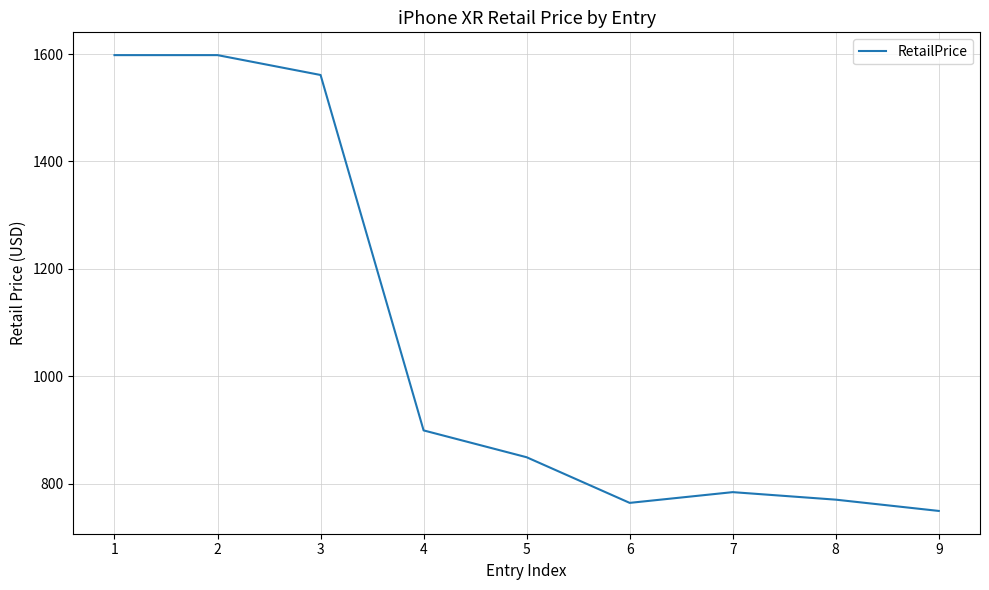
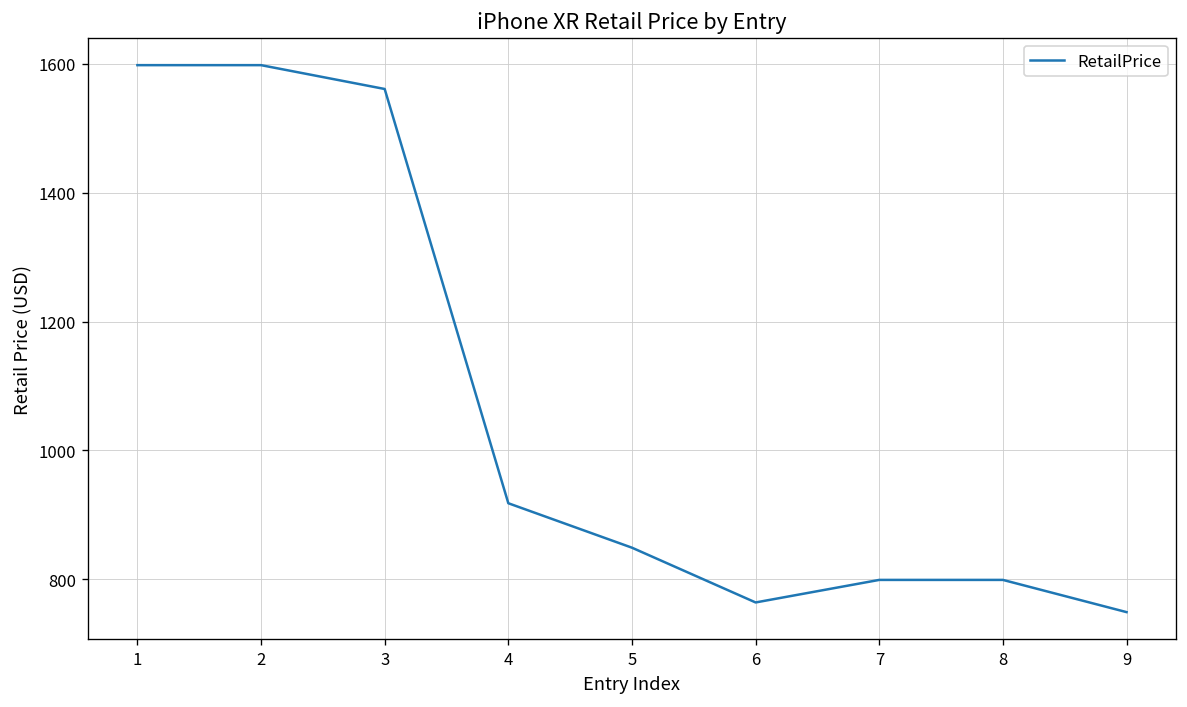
  {
    "1": 1600,
    "2": 1600,
    "3": 1560,
-   "4": 900,
+   "4": 920,
    "5": 850,
    "6": 760,
-   "7": 780,
-   "8": 770,
+   "7": 800,
+   "8": 800,
    "9": 750
  }
